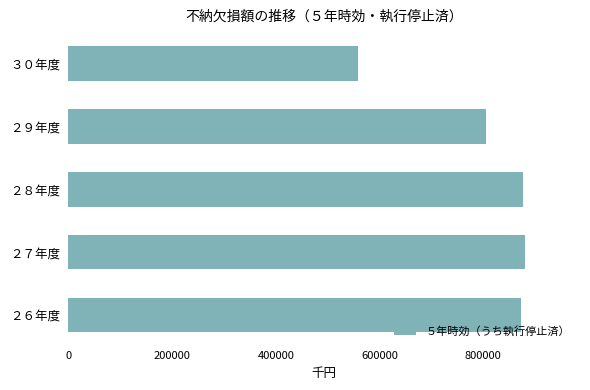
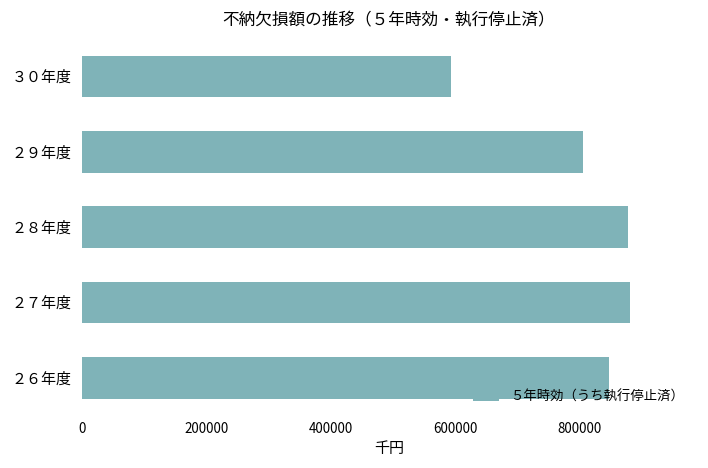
  {
-   "３０年度": 560000,
+   "３０年度": 590000,
    "２９年度": 810000,
    "２８年度": 880000,
    "２７年度": 880000,
-   "２６年度": 870000
+   "２６年度": 850000
  }
